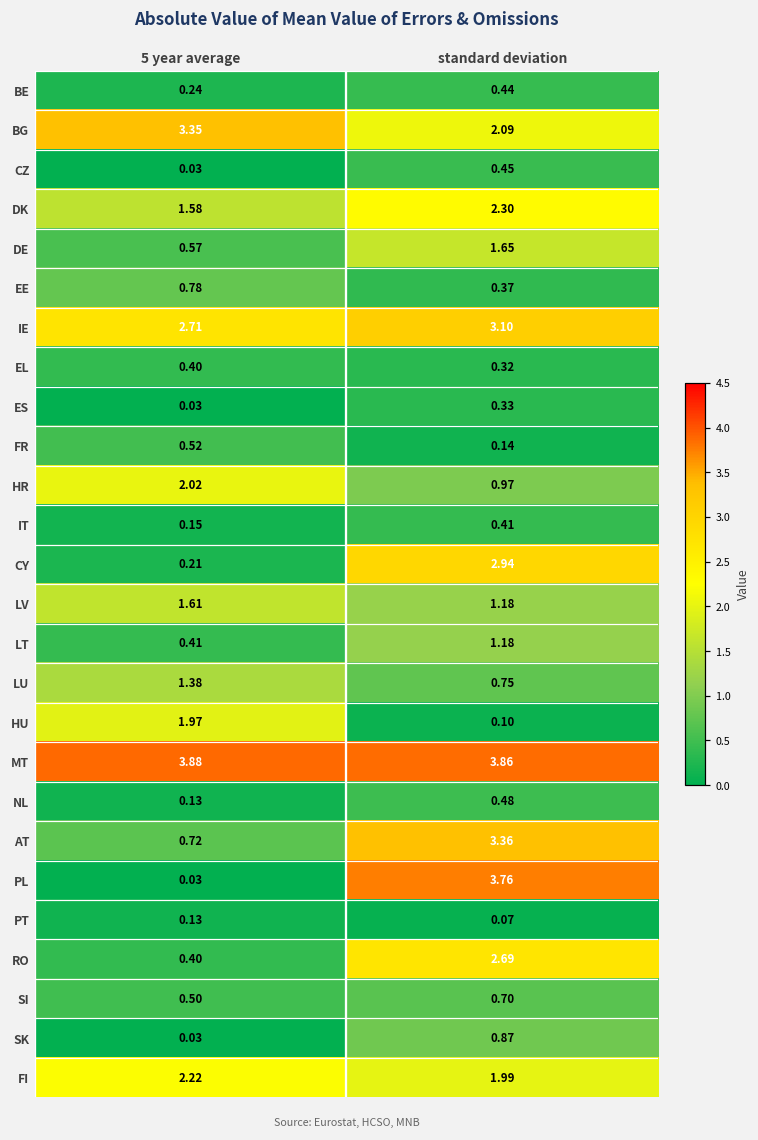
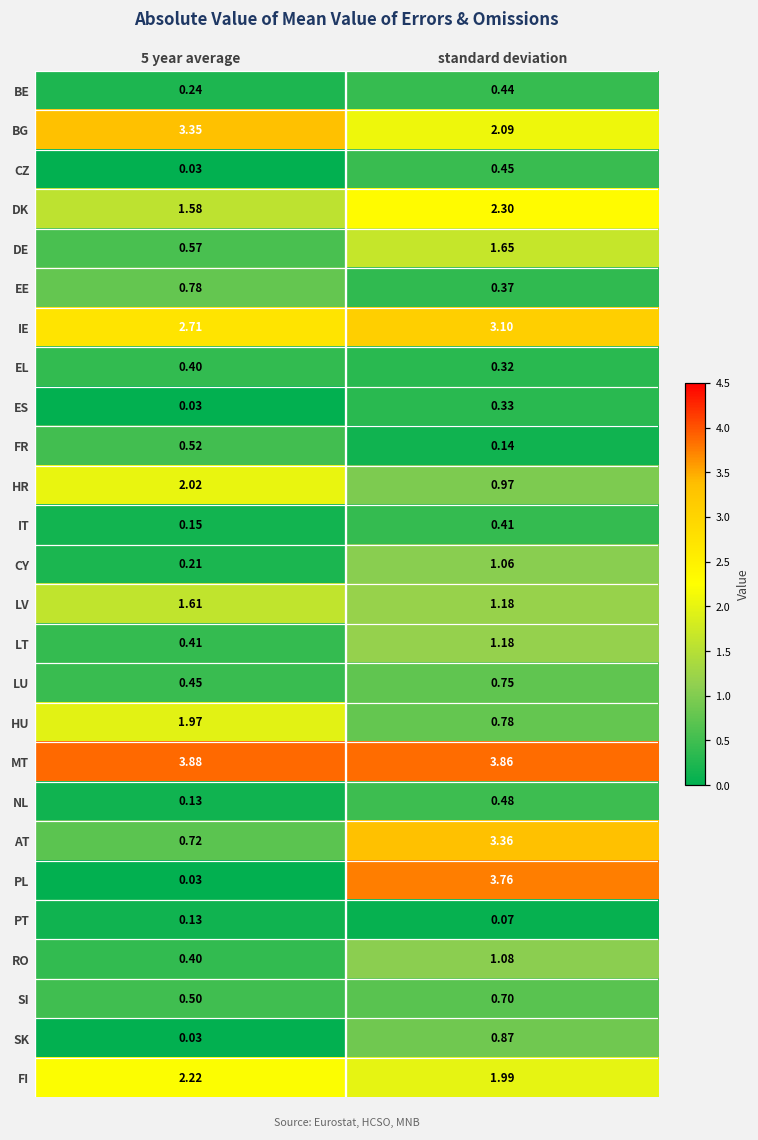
  {
    "BE": {
      "5 year average": 0.24,
      "standard deviation": 0.44
    },
    "BG": {
      "5 year average": 3.35,
      "standard deviation": 2.09
    },
    "CZ": {
      "5 year average": 0.03,
      "standard deviation": 0.45
    },
    "DK": {
      "5 year average": 1.58,
      "standard deviation": 2.30
    },
    "DE": {
      "5 year average": 0.57,
      "standard deviation": 1.65
    },
    "EE": {
      "5 year average": 0.78,
      "standard deviation": 0.37
    },
    "IE": {
      "5 year average": 2.71,
      "standard deviation": 3.10
    },
    "EL": {
      "5 year average": 0.40,
      "standard deviation": 0.32
    },
    "ES": {
      "5 year average": 0.03,
      "standard deviation": 0.33
    },
    "FR": {
      "5 year average": 0.52,
      "standard deviation": 0.14
    },
    "HR": {
      "5 year average": 2.02,
      "standard deviation": 0.97
    },
    "IT": {
      "5 year average": 0.15,
      "standard deviation": 0.41
    },
    "CY": {
      "5 year average": 0.21,
-     "standard deviation": 2.94
+     "standard deviation": 1.06
    },
    "LV": {
      "5 year average": 1.61,
      "standard deviation": 1.18
    },
    "LT": {
      "5 year average": 0.41,
      "standard deviation": 1.18
    },
    "LU": {
-     "5 year average": 1.38,
+     "5 year average": 0.45,
      "standard deviation": 0.75
    },
    "HU": {
      "5 year average": 1.97,
-     "standard deviation": 0.10
+     "standard deviation": 0.78
    },
    "MT": {
      "5 year average": 3.88,
      "standard deviation": 3.86
    },
    "NL": {
      "5 year average": 0.13,
      "standard deviation": 0.48
    },
    "AT": {
      "5 year average": 0.72,
      "standard deviation": 3.36
    },
    "PL": {
      "5 year average": 0.03,
      "standard deviation": 3.76
    },
    "PT": {
      "5 year average": 0.13,
      "standard deviation": 0.07
    },
    "RO": {
      "5 year average": 0.40,
-     "standard deviation": 2.69
+     "standard deviation": 1.08
    },
    "SI": {
      "5 year average": 0.50,
      "standard deviation": 0.70
    },
    "SK": {
      "5 year average": 0.03,
      "standard deviation": 0.87
    },
    "FI": {
      "5 year average": 2.22,
      "standard deviation": 1.99
    }
  }
